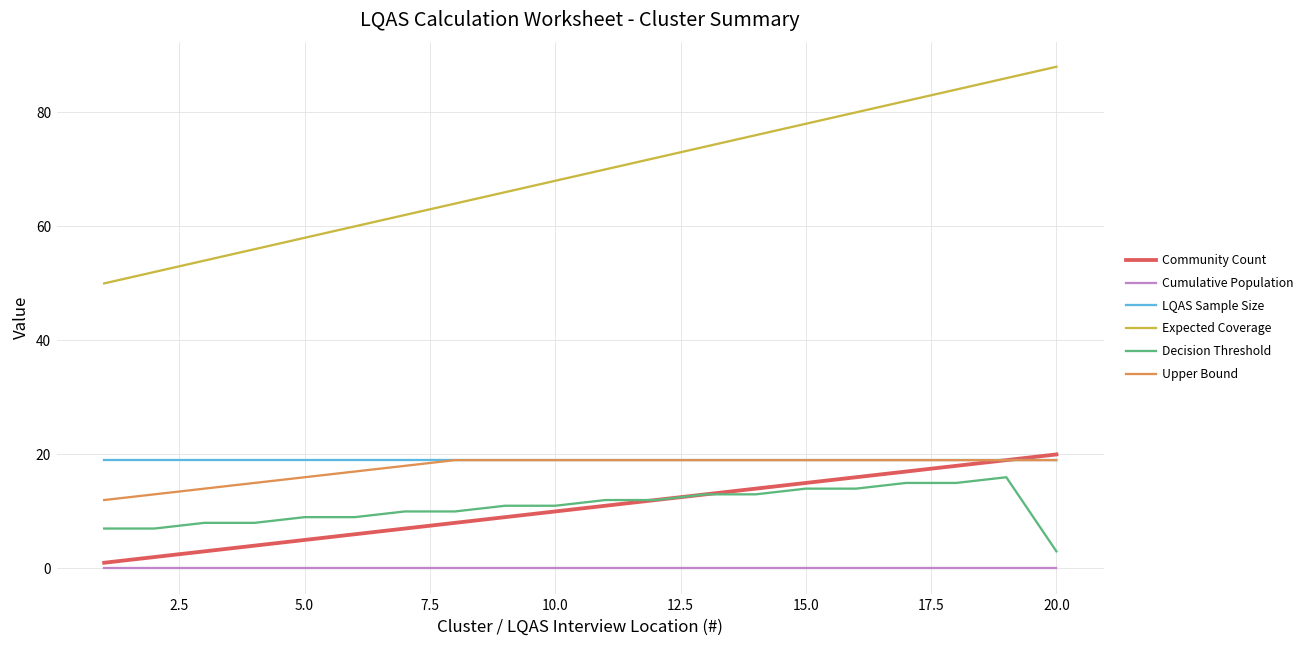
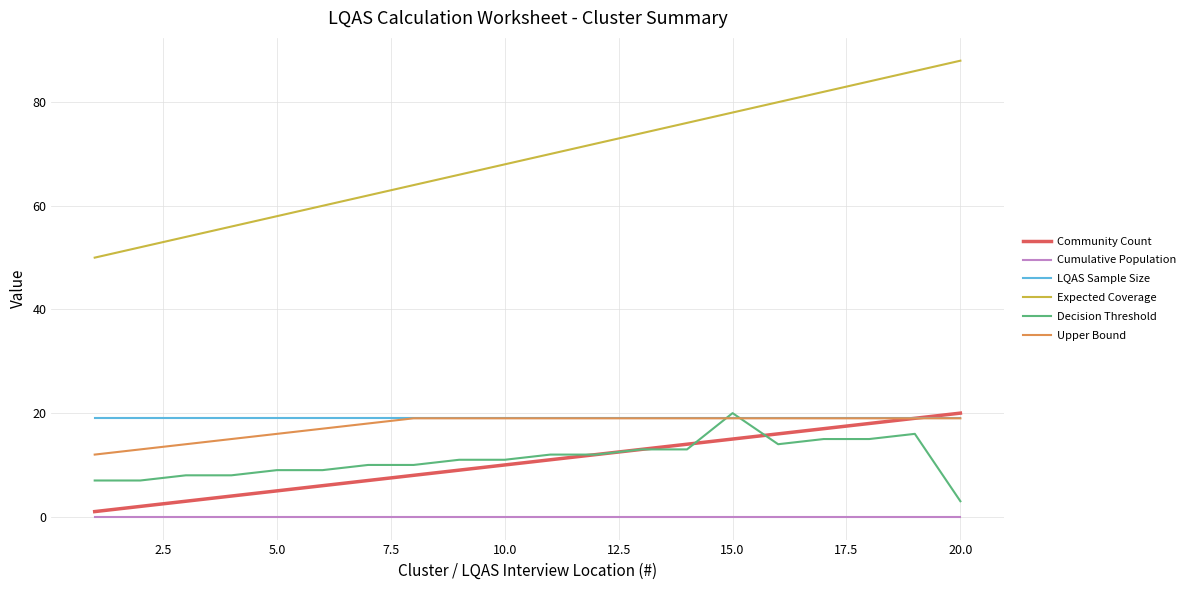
  {
    "Cumulative Population": {
      "5.0": 0,
      "10.0": 0,
      "15.0": 0,
      "20.0": 0
    },
    "LQAS Sample Size": {
      "5.0": 19
    },
    "Decision Threshold": {
      "5.0": 9,
      "10.0": 11,
-     "15.0": 14,
+     "15.0": 20,
      "20.0": 3
    }
  }
